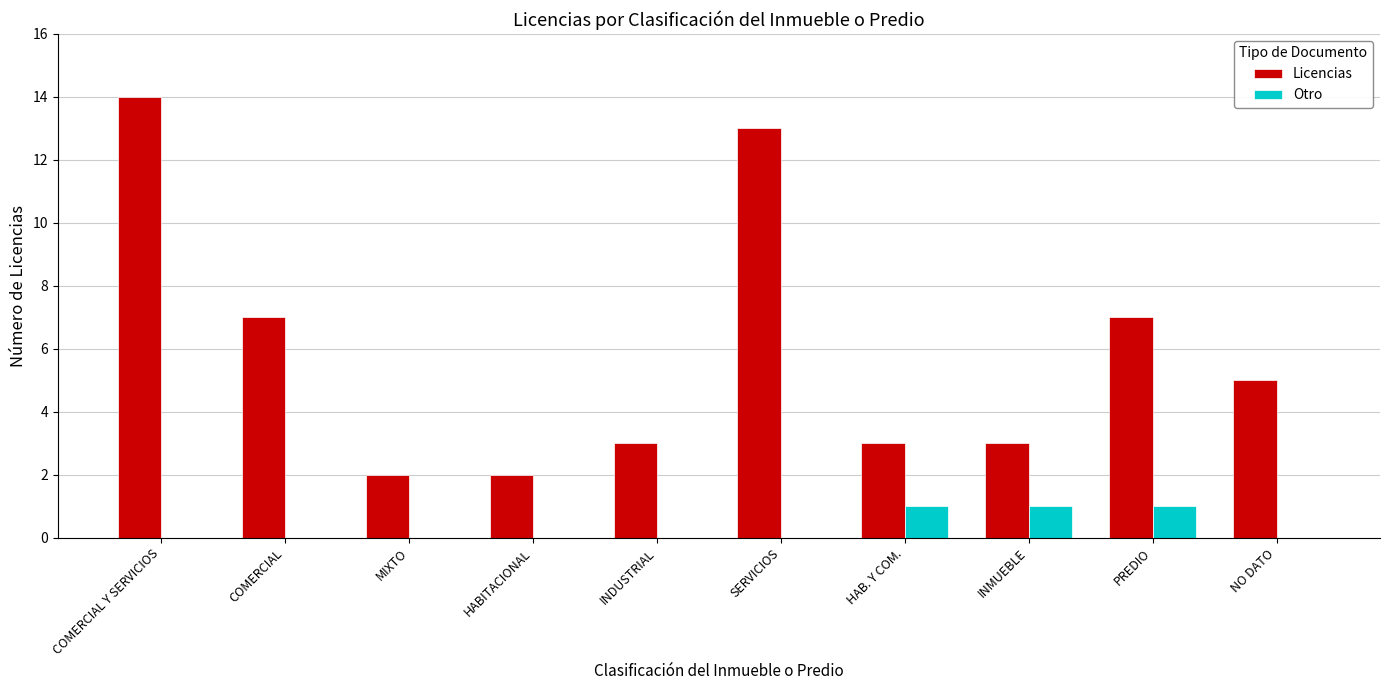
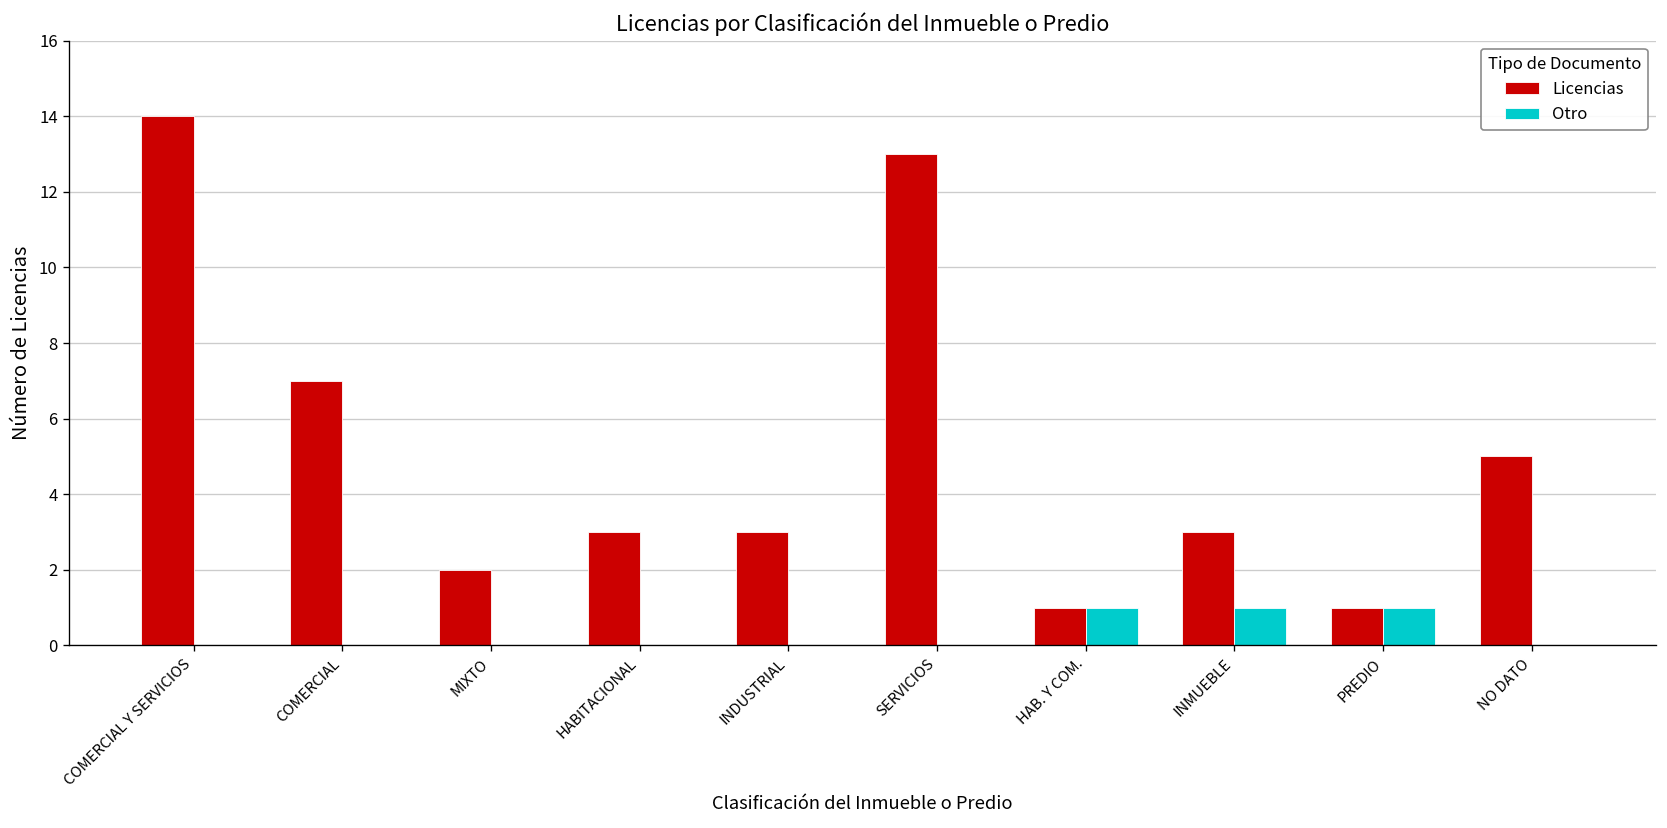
  {
    "Licencias": {
      "COMERCIAL Y SERVICIOS": 14,
      "COMERCIAL": 7,
      "MIXTO": 2,
-     "HABITACIONAL": 2,
+     "HABITACIONAL": 3,
      "INDUSTRIAL": 3,
      "SERVICIOS": 13,
-     "HAB. Y COM.": 3,
+     "HAB. Y COM.": 1,
      "INMUEBLE": 3,
-     "PREDIO": 7,
+     "PREDIO": 1,
      "NO DATO": 5
    },
    "Otro": {
      "COMERCIAL Y SERVICIOS": 0,
      "COMERCIAL": 0,
      "MIXTO": 0,
      "HABITACIONAL": 0,
      "INDUSTRIAL": 0,
      "SERVICIOS": 0,
      "HAB. Y COM.": 1,
      "INMUEBLE": 1,
      "PREDIO": 1,
      "NO DATO": 0
    }
  }
